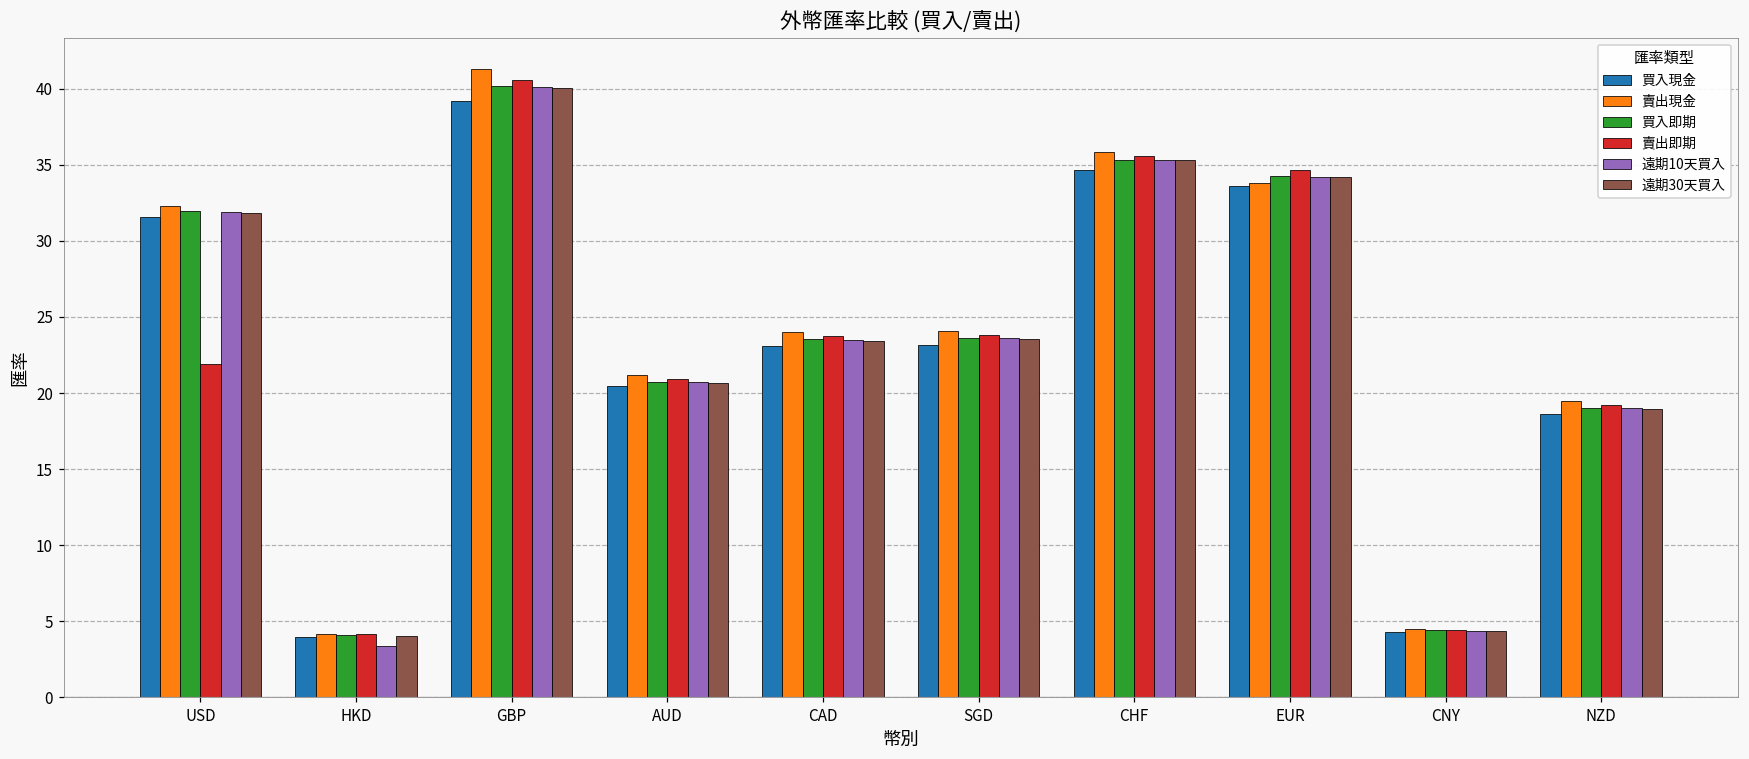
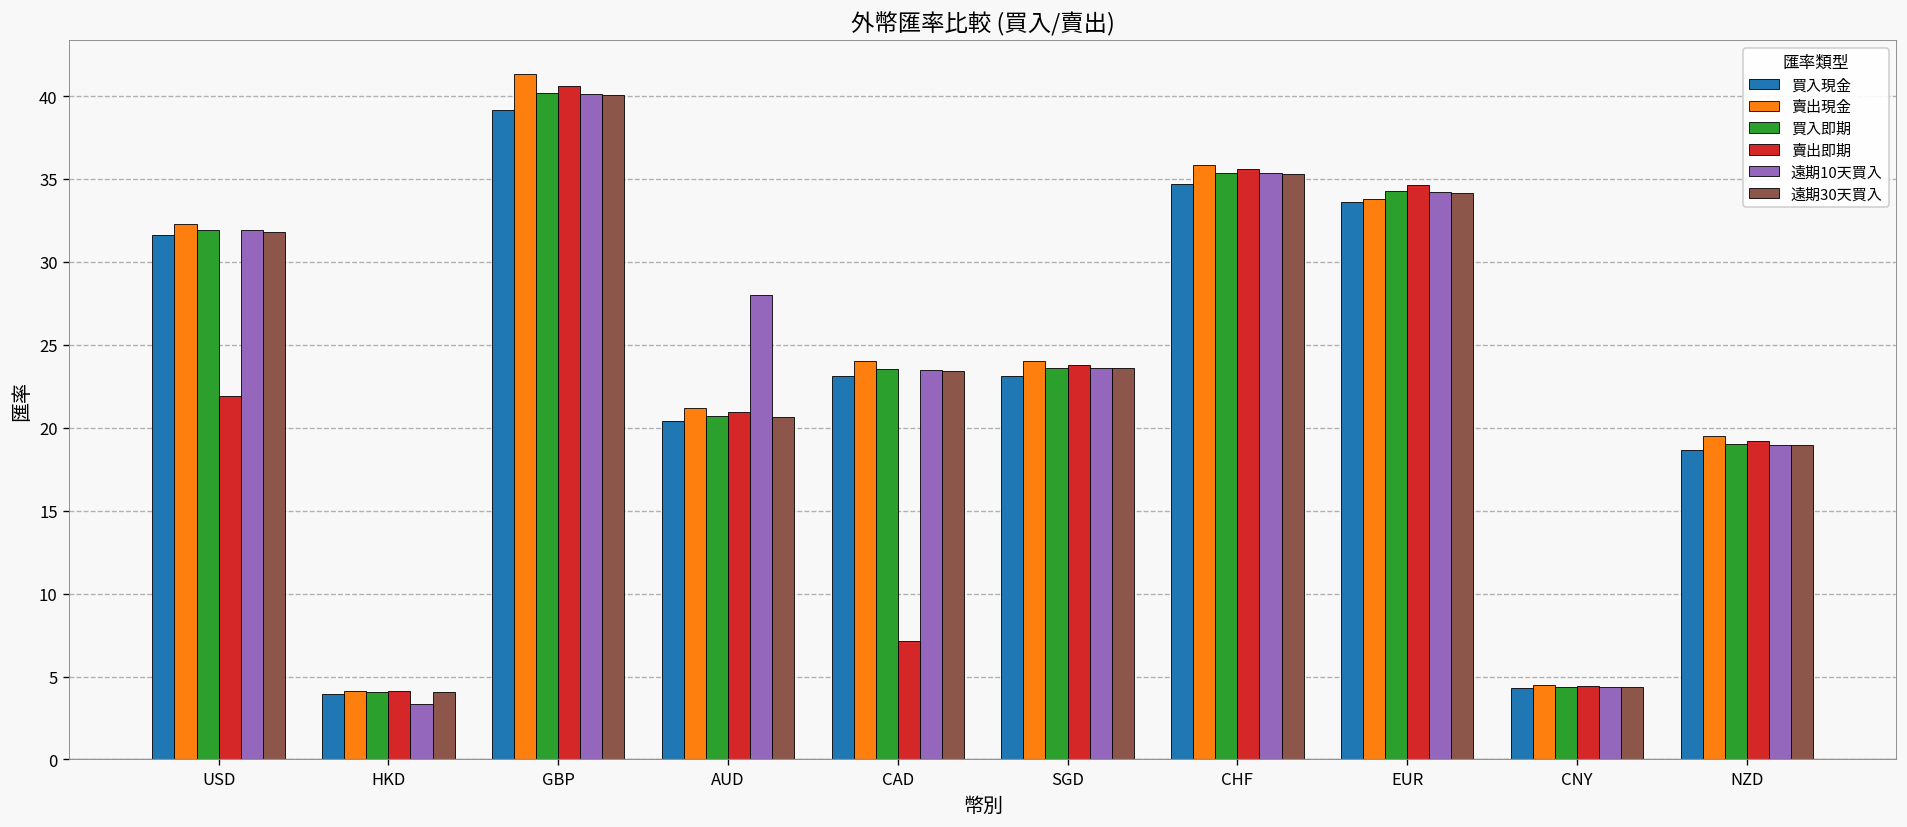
  {
    "買入現金": {
      "USD": 31.6,
      "HKD": 3.9,
      "GBP": 39.2,
      "AUD": 20.4,
      "CAD": 23.1,
      "SGD": 23.1,
      "CHF": 34.7,
      "EUR": 33.6,
      "CNY": 4.3,
      "NZD": 18.6
    },
    "賣出現金": {
      "USD": 32.3,
      "HKD": 4.1,
      "GBP": 41.3,
      "AUD": 21.2,
      "CAD": 24.0,
      "SGD": 24.1,
      "CHF": 35.9,
      "EUR": 33.8,
      "CNY": 4.5,
      "NZD": 19.5
    },
    "買入即期": {
      "USD": 32.0,
      "HKD": 4.1,
      "GBP": 40.2,
      "AUD": 20.7,
      "CAD": 23.5,
      "SGD": 23.6,
      "CHF": 35.4,
      "EUR": 34.3,
      "CNY": 4.4,
      "NZD": 19.0
    },
    "賣出即期": {
      "USD": 21.9,
      "HKD": 4.1,
      "GBP": 40.6,
      "AUD": 20.9,
-     "CAD": 23.7,
+     "CAD": 7.2,
      "SGD": 23.8,
      "CHF": 35.6,
      "EUR": 34.7,
      "CNY": 4.4,
      "NZD": 19.2
    },
    "遠期10天買入": {
      "USD": 31.9,
      "HKD": 3.3,
      "GBP": 40.1,
-     "AUD": 20.7,
+     "AUD": 28.0,
      "CAD": 23.5,
      "SGD": 23.6,
      "CHF": 35.3,
      "EUR": 34.2,
      "CNY": 4.4,
      "NZD": 19.0
    },
    "遠期30天買入": {
      "USD": 31.8,
      "HKD": 4.0,
      "GBP": 40.0,
      "AUD": 20.7,
      "CAD": 23.4,
      "SGD": 23.6,
      "CHF": 35.3,
      "EUR": 34.2,
      "CNY": 4.4,
      "NZD": 18.9
    }
  }
